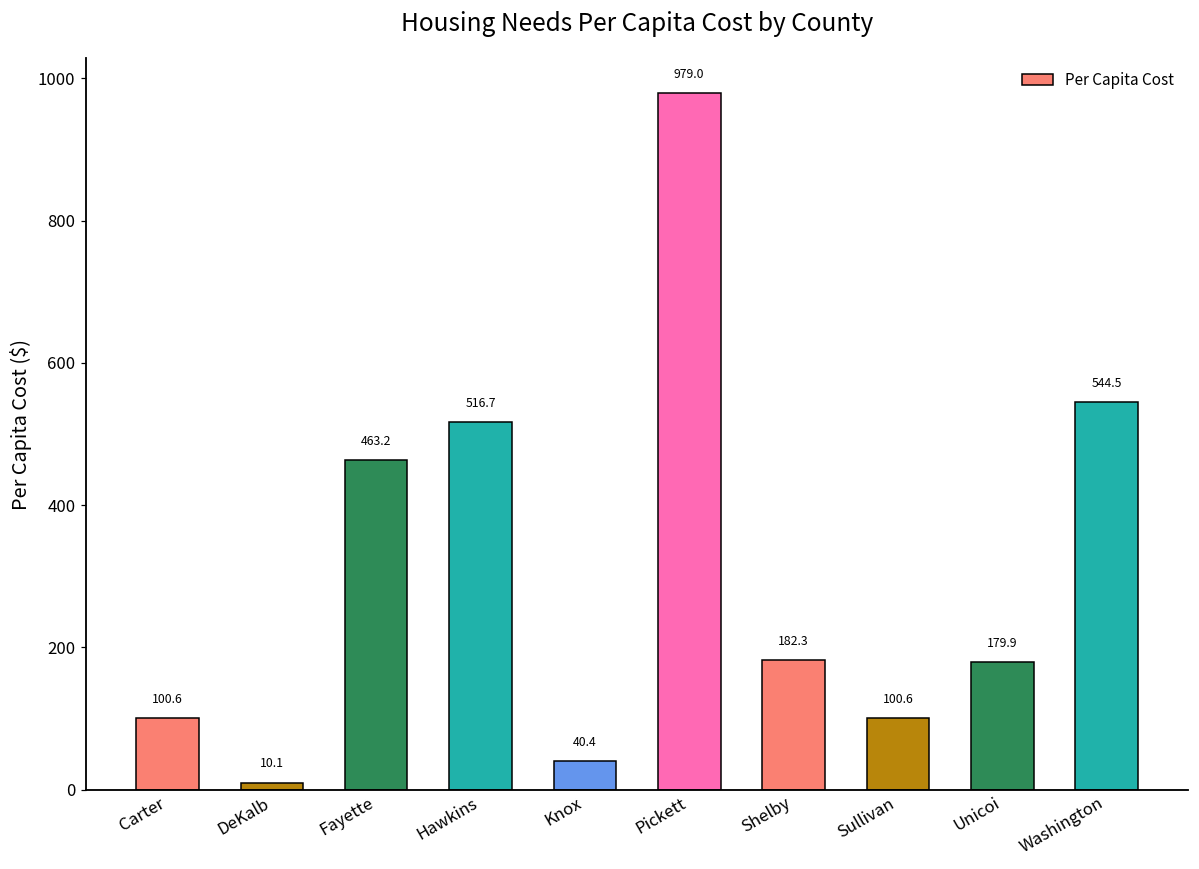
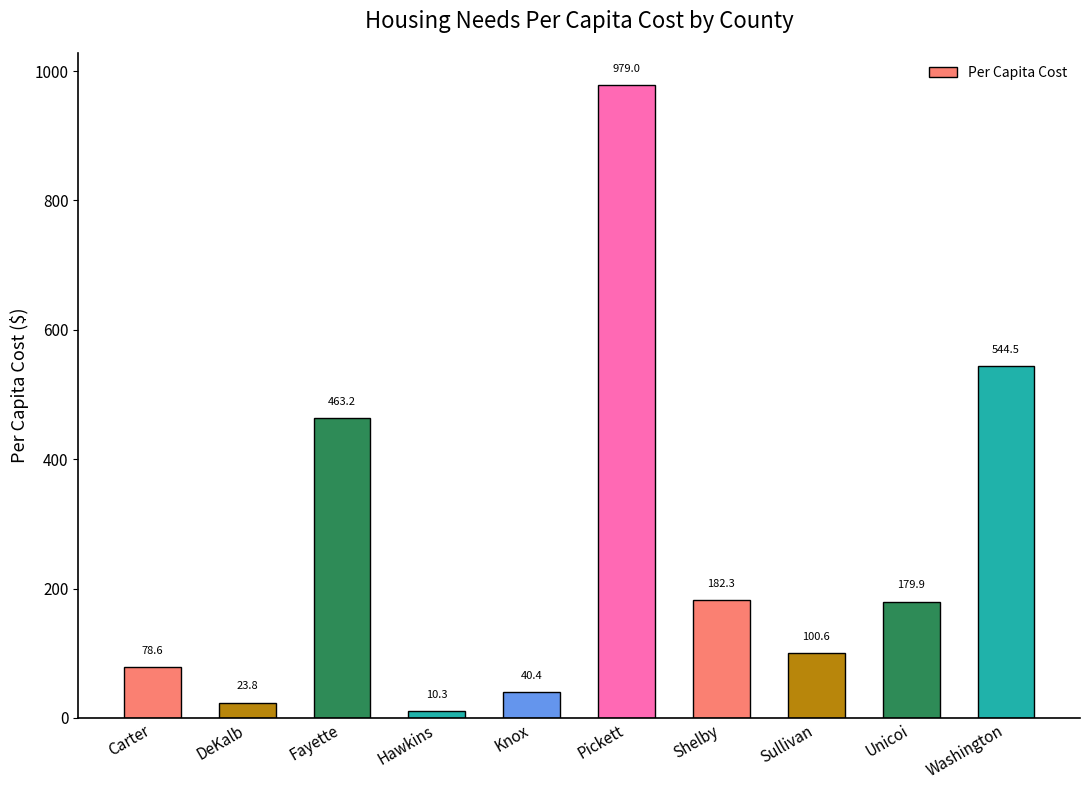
  {
-   "Carter": 100.6,
-   "DeKalb": 10.1,
+   "Carter": 78.6,
+   "DeKalb": 23.8,
    "Fayette": 463.2,
-   "Hawkins": 516.7,
+   "Hawkins": 10.3,
    "Knox": 40.4,
    "Pickett": 979.0,
    "Shelby": 182.3,
    "Sullivan": 100.6,
    "Unicoi": 179.9,
    "Washington": 544.5
  }
